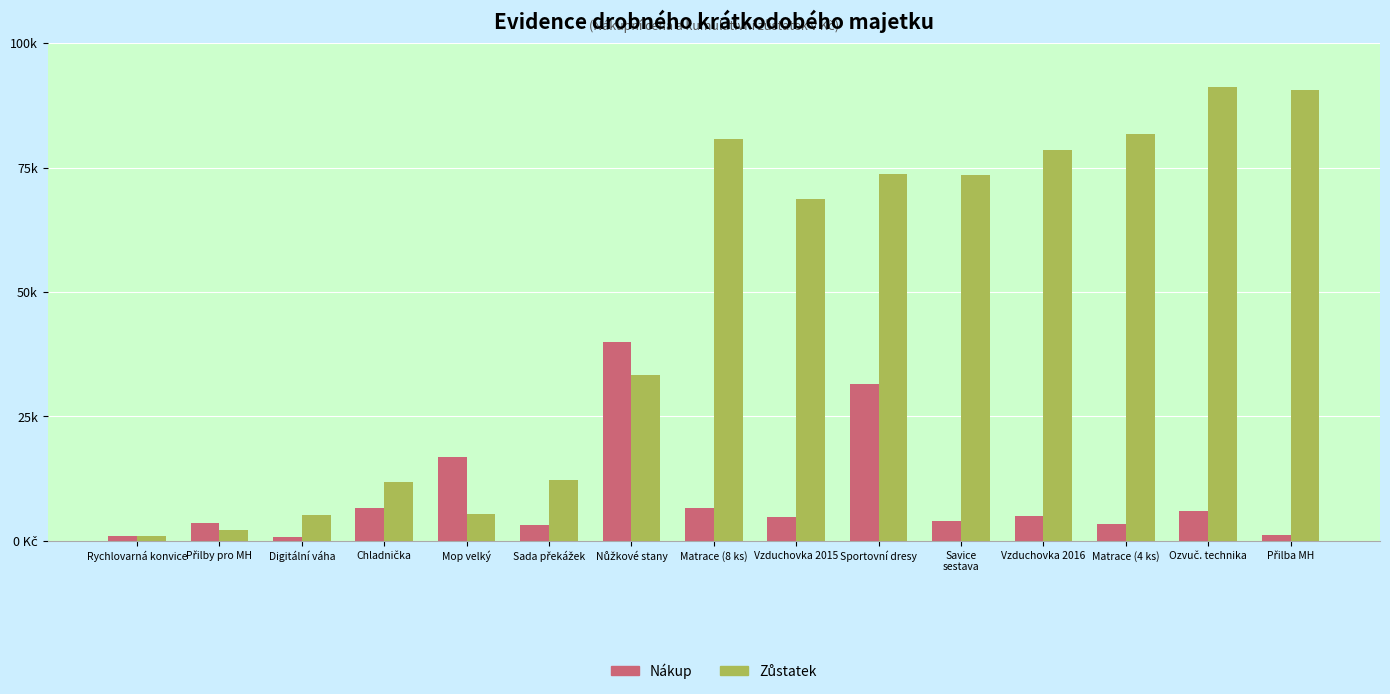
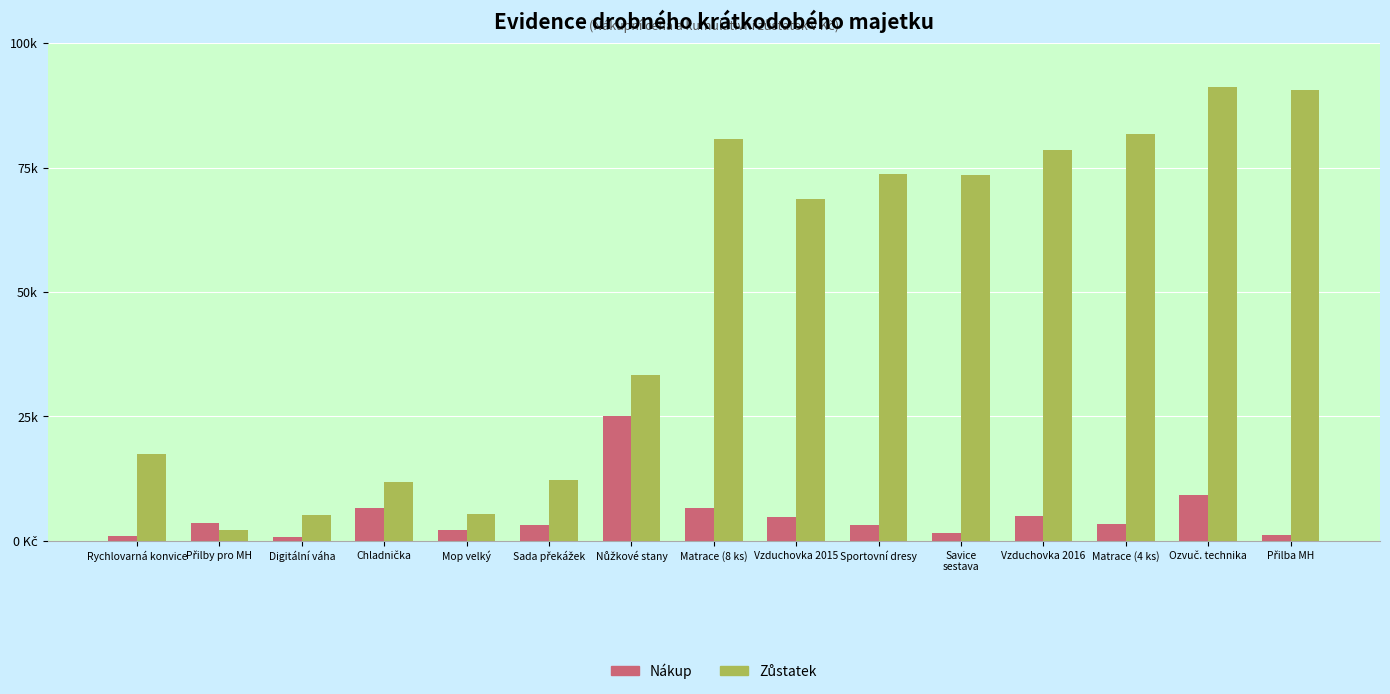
  {
    "Nákup": {
      "Rychlovarná konvice": 1000,
      "Přilby pro MH": 4000,
      "Digitální váha": 1000,
      "Chladnička": 7000,
-     "Mop velký": 17000,
+     "Mop velký": 2000,
      "Sada překážek": 3000,
-     "Nůžkové stany": 40000,
+     "Nůžkové stany": 25000,
      "Matrace (8 ks)": 7000,
      "Vzduchovka 2015": 5000,
-     "Sportovní dresy": 31000,
-     "Savice sestava": 4000,
+     "Sportovní dresy": 3000,
+     "Savice sestava": 2000,
      "Vzduchovka 2016": 5000,
      "Matrace (4 ks)": 3000,
-     "Ozvuč. technika": 6000,
+     "Ozvuč. technika": 9000,
      "Přilba MH": 1000
    },
    "Zůstatek": {
-     "Rychlovarná konvice": 1000,
+     "Rychlovarná konvice": 17000,
      "Přilby pro MH": 2000,
      "Digitální váha": 5000,
      "Chladnička": 12000,
      "Mop velký": 5000,
      "Sada překážek": 12000,
      "Nůžkové stany": 33000,
      "Matrace (8 ks)": 81000,
      "Vzduchovka 2015": 69000,
      "Sportovní dresy": 74000,
      "Savice sestava": 73000,
      "Vzduchovka 2016": 78000,
      "Matrace (4 ks)": 82000,
      "Ozvuč. technika": 91000,
      "Přilba MH": 91000
    }
  }
